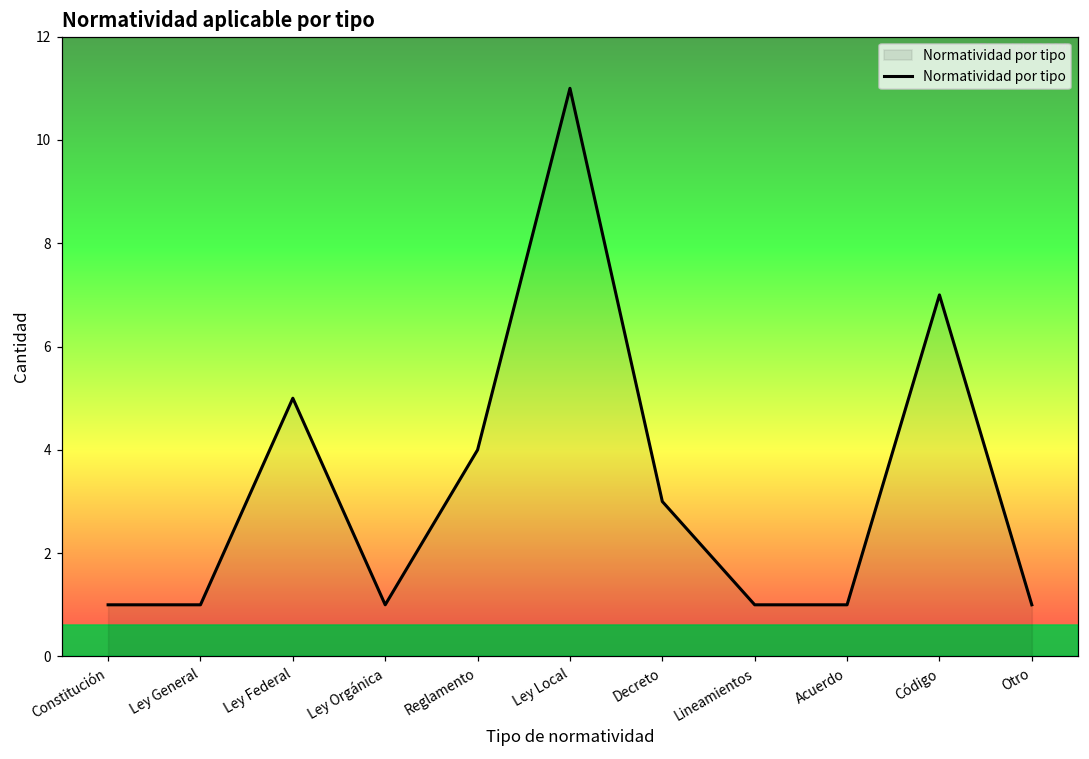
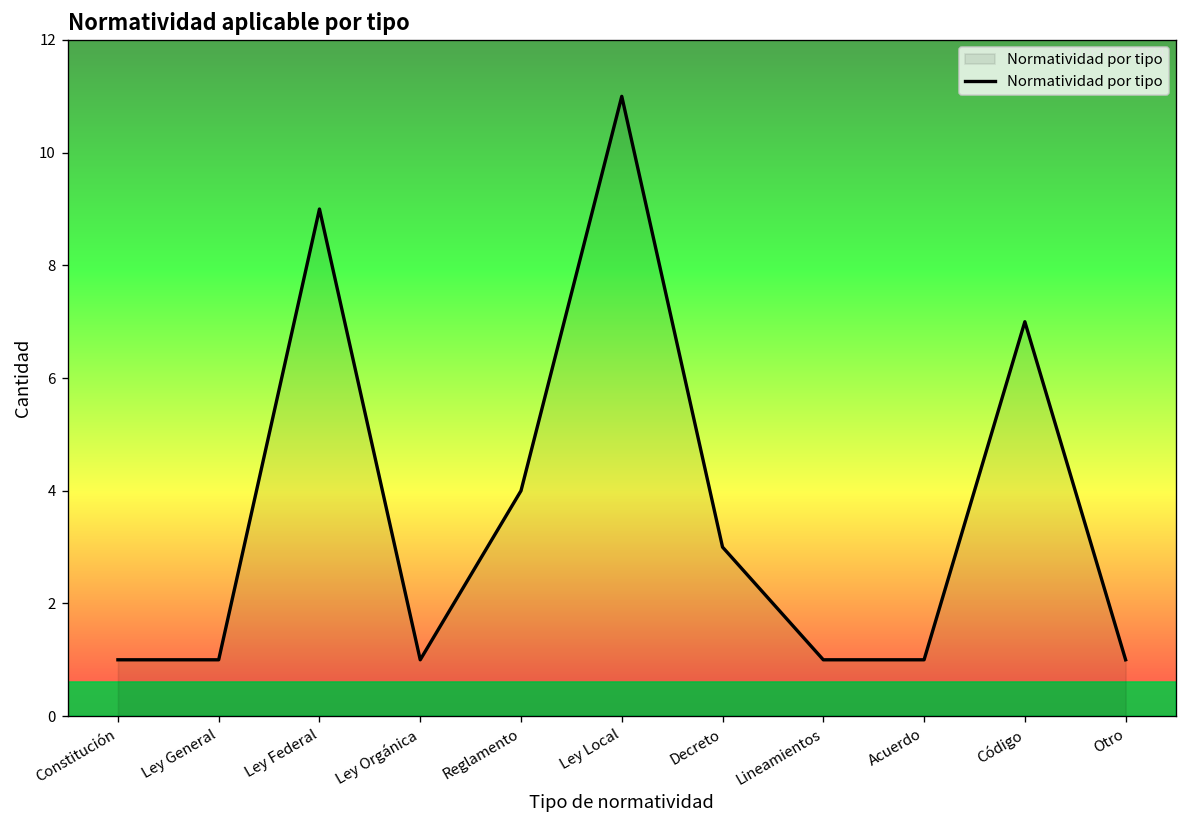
  {
    "Constitución": 1,
    "Ley General": 1,
-   "Ley Federal": 5,
+   "Ley Federal": 9,
    "Ley Orgánica": 1,
    "Reglamento": 4,
    "Ley Local": 11,
    "Decreto": 3,
    "Lineamientos": 1,
    "Acuerdo": 1,
    "Código": 7,
    "Otro": 1
  }
